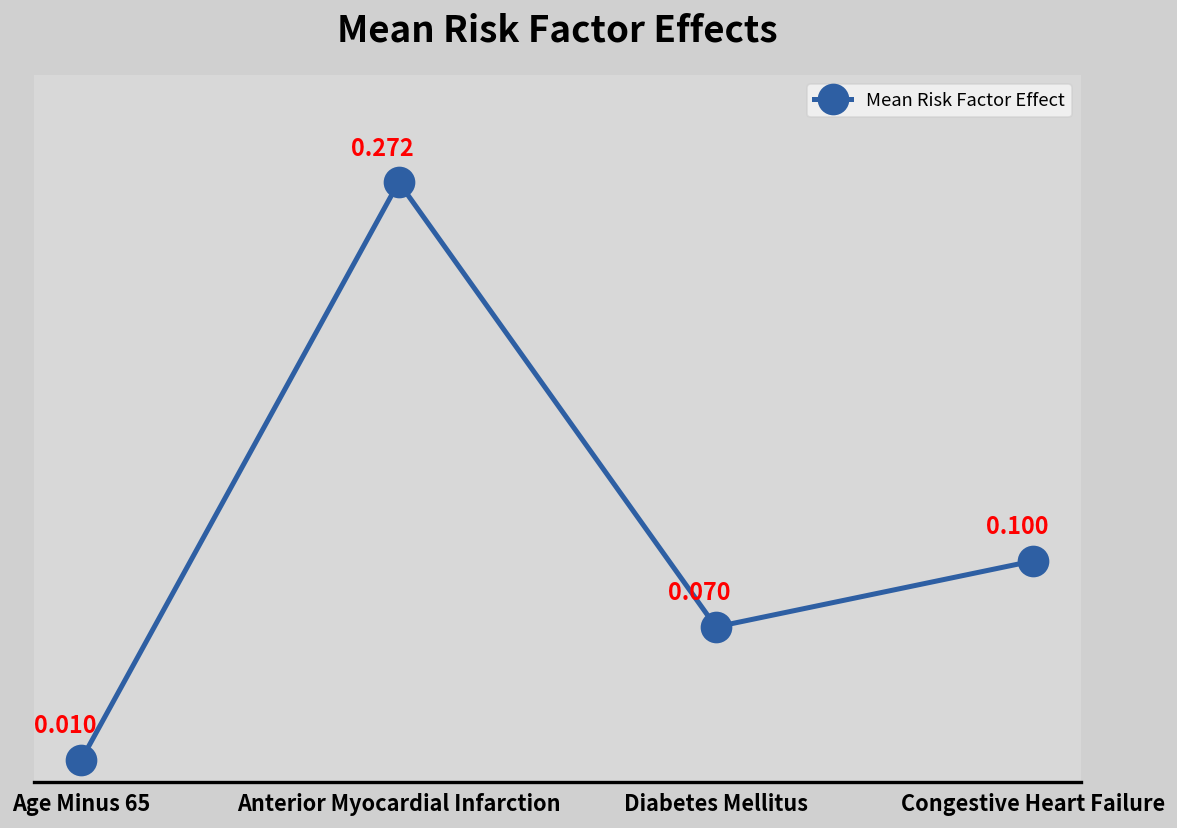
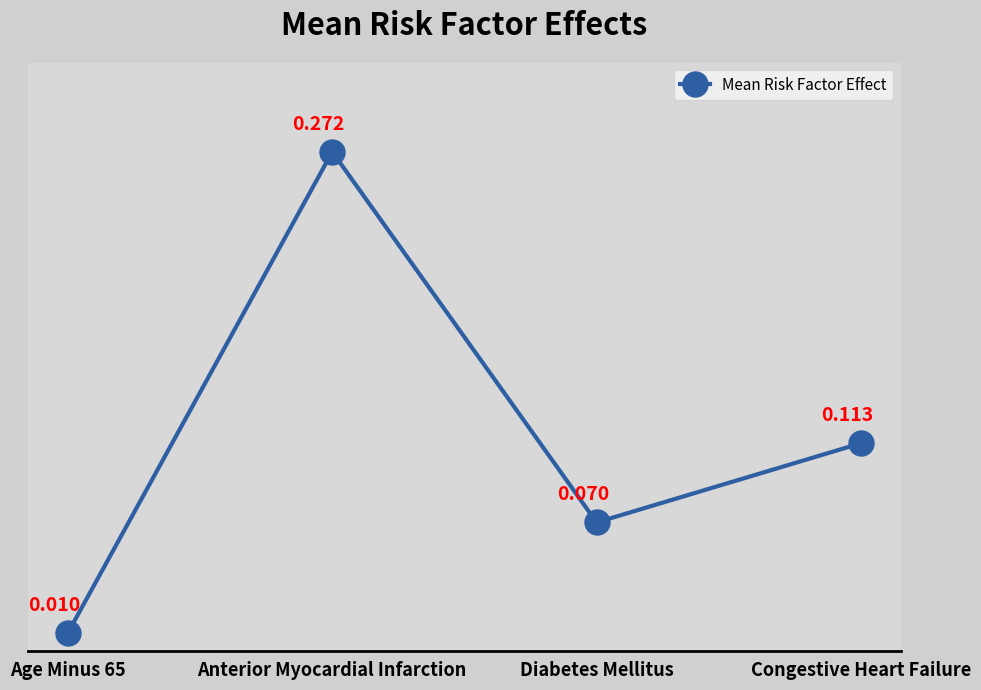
  {
    "Age Minus 65": 0.010,
    "Anterior Myocardial Infarction": 0.272,
    "Diabetes Mellitus": 0.070,
-   "Congestive Heart Failure": 0.100
+   "Congestive Heart Failure": 0.113
  }
